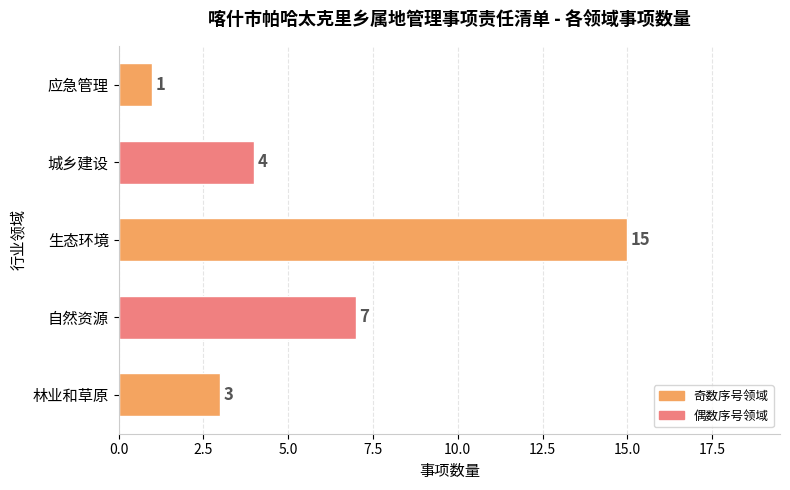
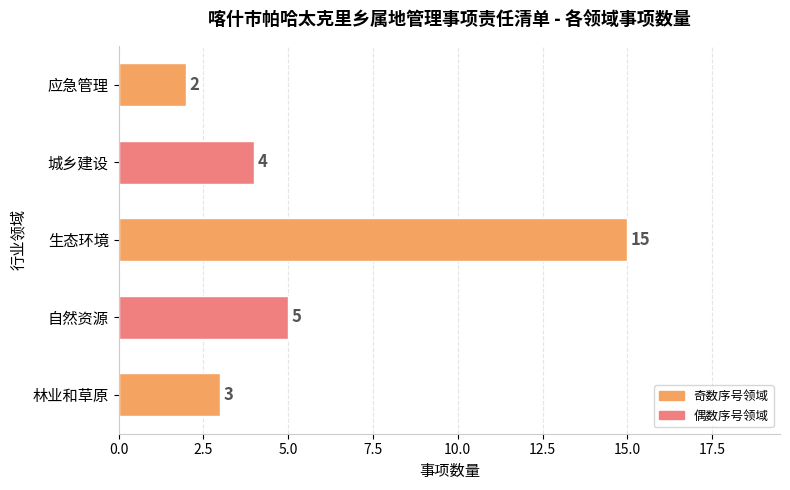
  {
-   "应急管理": 1,
+   "应急管理": 2,
    "城乡建设": 4,
    "生态环境": 15,
-   "自然资源": 7,
+   "自然资源": 5,
    "林业和草原": 3
  }
